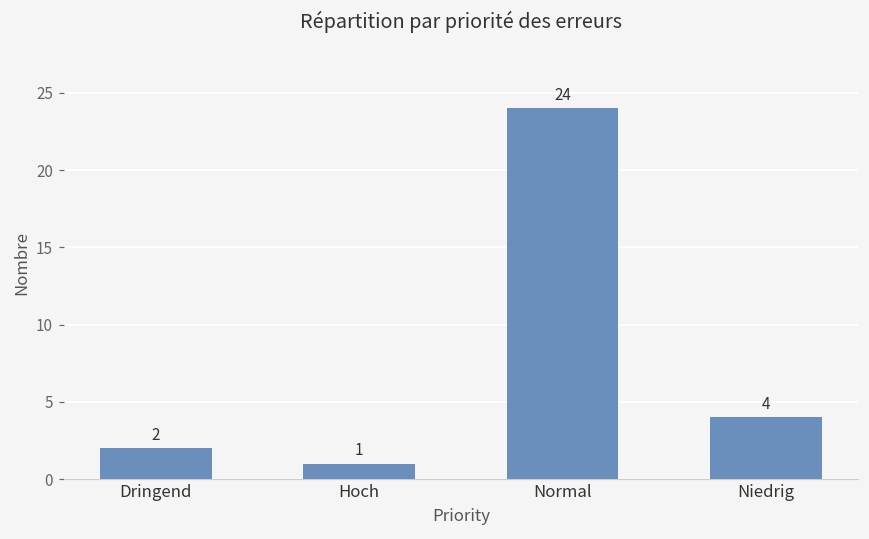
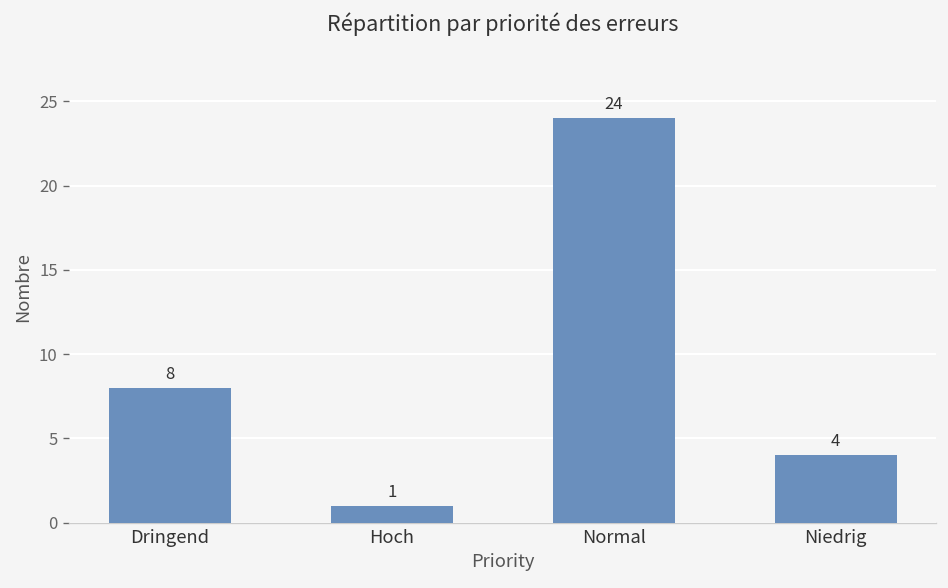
  {
-   "Dringend": 2,
+   "Dringend": 8,
    "Hoch": 1,
    "Normal": 24,
    "Niedrig": 4
  }
